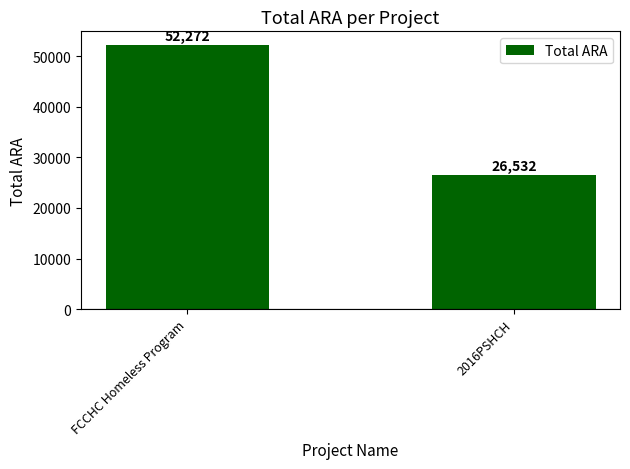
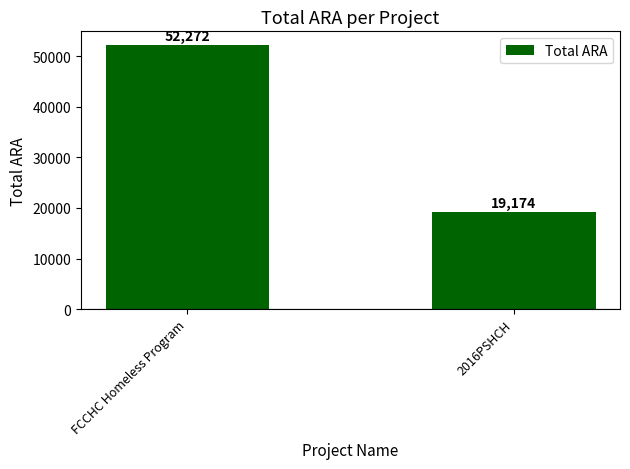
  {
    "FCCHC Homeless Program": "52,272",
-   "2016PSHCH": "26,532"
+   "2016PSHCH": "19,174"
  }
